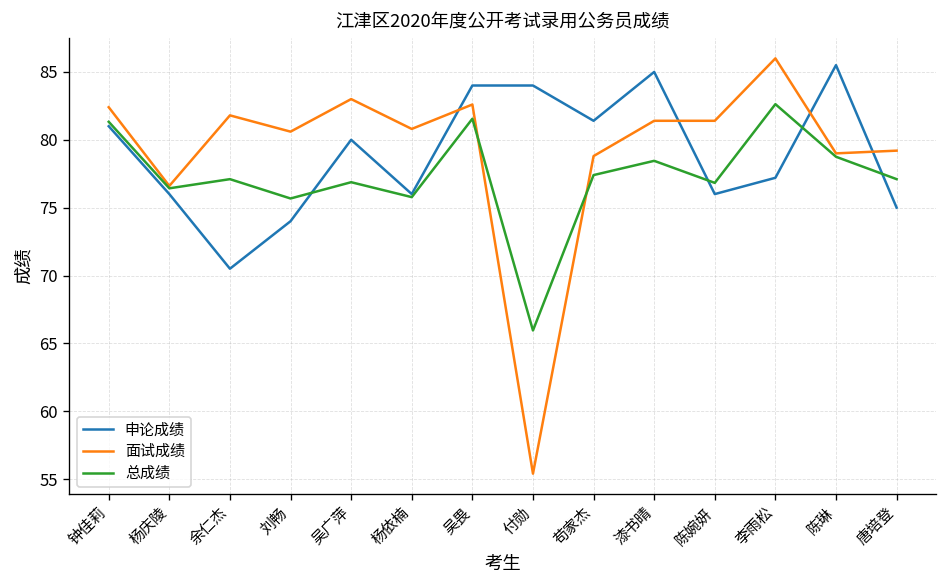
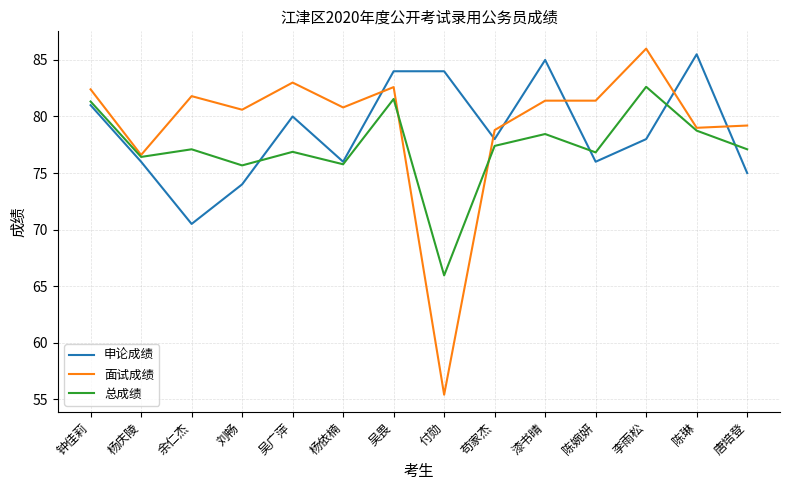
  {
    "申论成绩": {
      "钟佳莉": 81.0,
      "杨庆陵": 76.0,
      "余仁杰": 70.5,
      "刘畅": 74.0,
      "吴广萍": 80.0,
      "杨依楠": 76.0,
      "吴畏": 84.0,
      "付勋": 84.0,
-     "苟家杰": 81.4,
+     "苟家杰": 78.0,
      "漆书晴": 85.0,
      "陈婉妍": 76.0,
-     "李雨松": 77.2,
+     "李雨松": 78.0,
      "陈琳": 85.5,
      "唐培登": 75.0
    },
    "面试成绩": {
      "钟佳莉": 82.4,
      "余仁杰": 81.8,
      "刘畅": 80.6,
      "吴广萍": 83.0,
      "杨依楠": 80.8,
      "吴畏": 82.6,
      "付勋": 55.4,
      "苟家杰": 78.8,
      "漆书晴": 81.4,
      "陈婉妍": 81.4,
      "李雨松": 86.0,
      "陈琳": 79.0,
      "唐培登": 79.2
    },
    "总成绩": {
      "钟佳莉": 81.3,
      "余仁杰": 77.1,
      "刘畅": 75.7,
      "吴广萍": 76.9,
      "杨依楠": 75.8,
      "吴畏": 81.6,
      "付勋": 66.0,
      "苟家杰": 77.4,
      "漆书晴": 78.5,
      "陈婉妍": 76.8,
      "李雨松": 82.6,
      "陈琳": 78.8,
      "唐培登": 77.1
    }
  }
